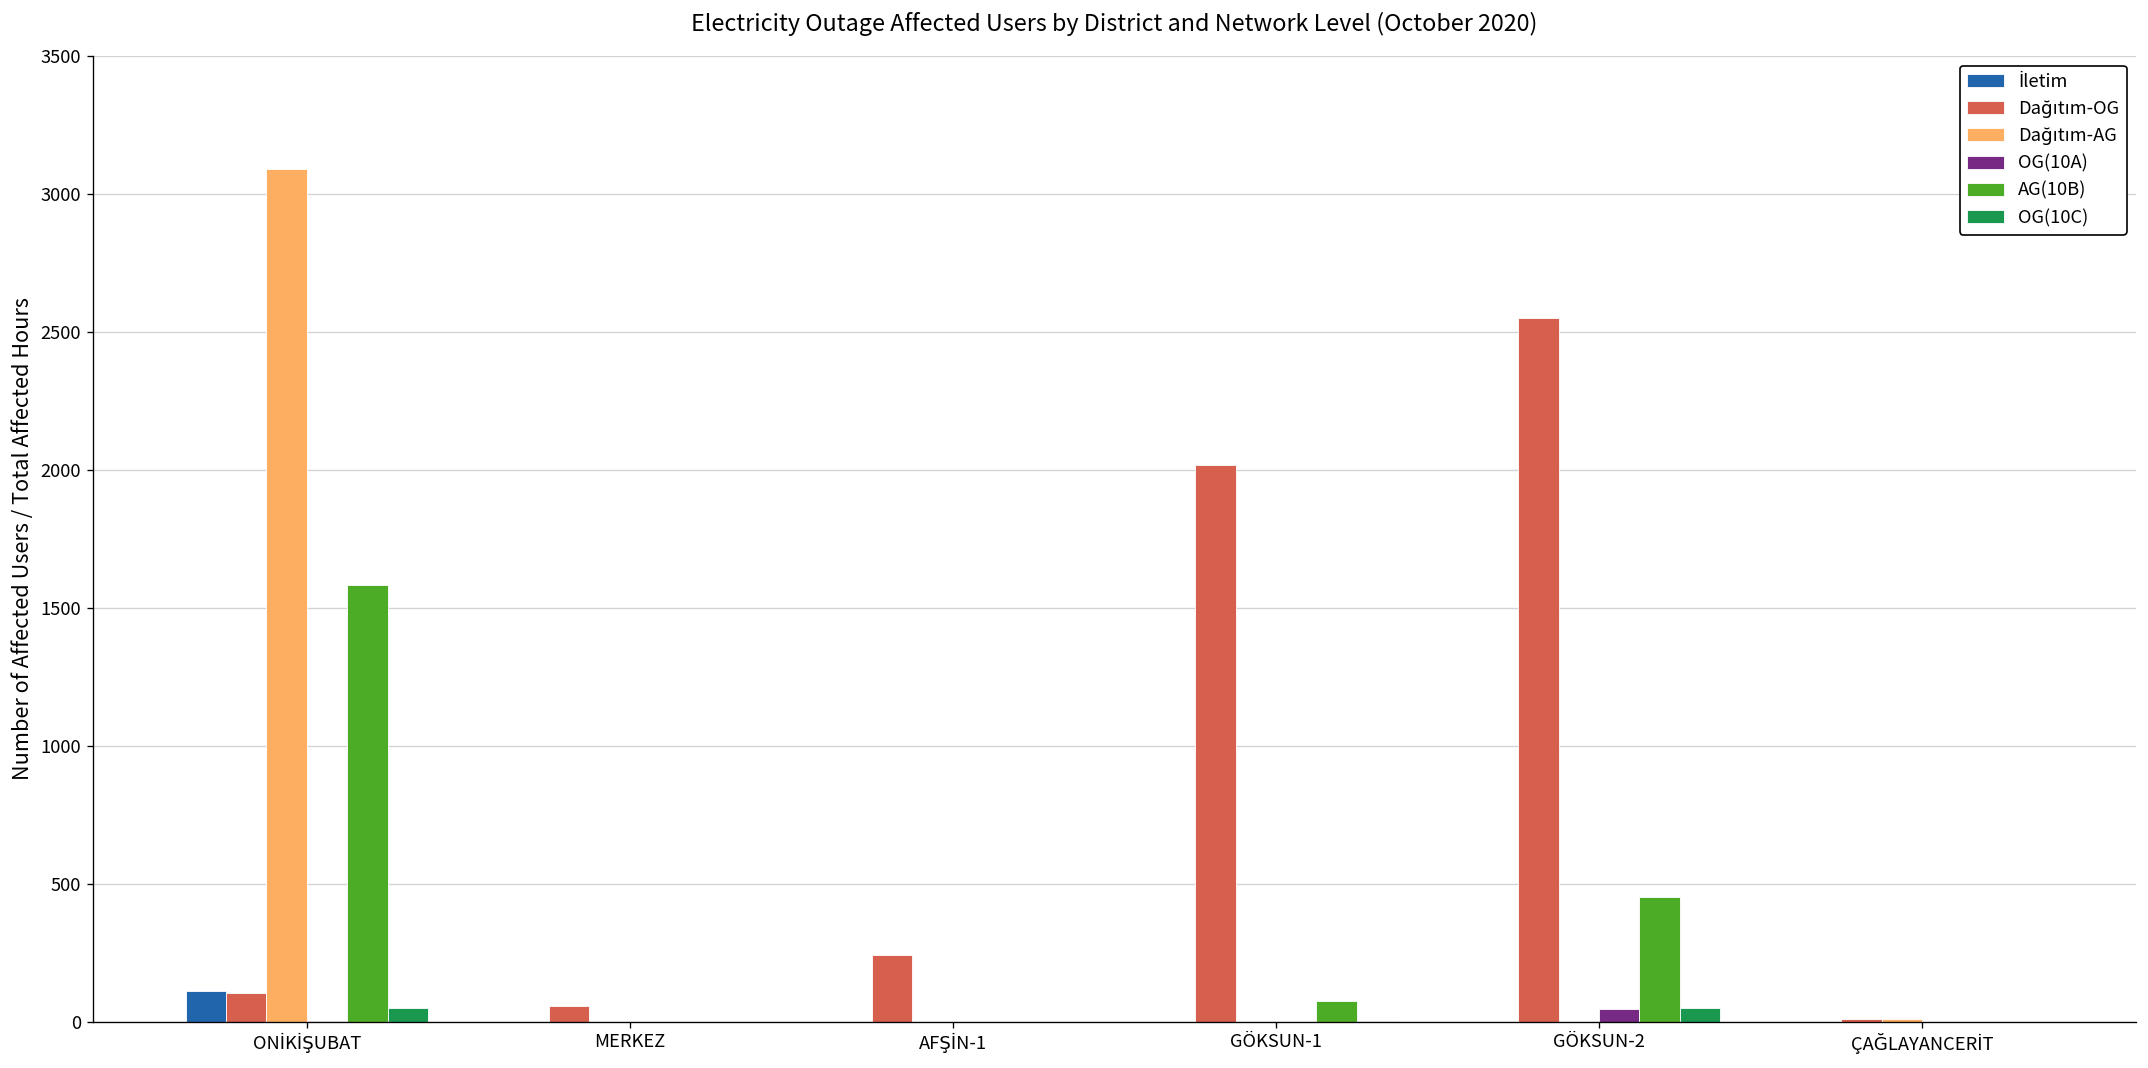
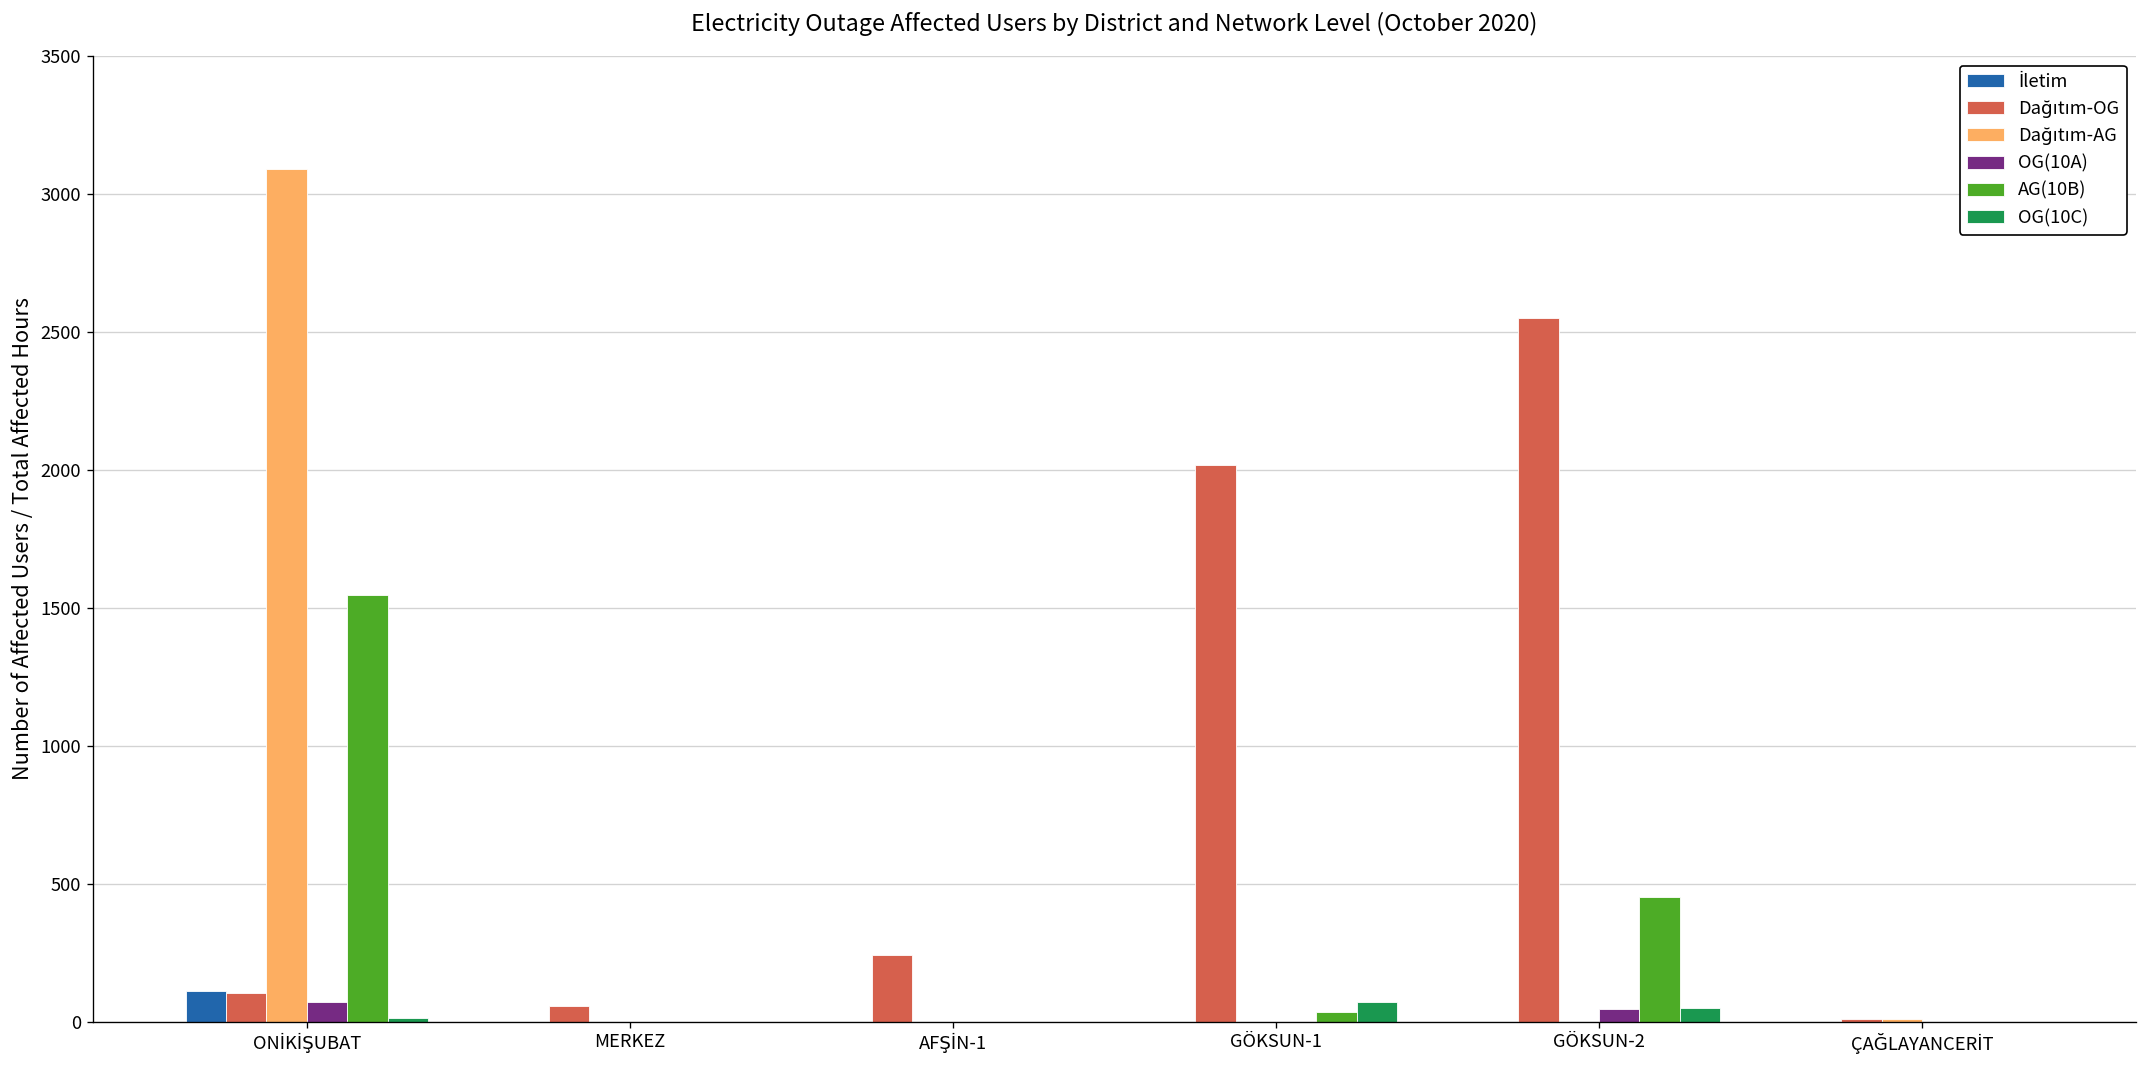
  {
    "İletim": {
      "ONİKİŞUBAT": 110,
      "MERKEZ": 0,
      "AFŞİN-1": 0,
      "GÖKSUN-1": 0,
      "GÖKSUN-2": 0,
      "ÇAĞLAYANCERİT": 0
    },
    "Dağıtım-OG": {
      "ONİKİŞUBAT": 110,
      "MERKEZ": 60,
      "AFŞİN-1": 240,
      "GÖKSUN-1": 2020,
      "GÖKSUN-2": 2550
    },
    "Dağıtım-AG": {
      "ONİKİŞUBAT": 3090,
      "MERKEZ": 0,
      "AFŞİN-1": 0,
      "GÖKSUN-1": 0,
      "GÖKSUN-2": 0
    },
    "OG(10A)": {
-     "ONİKİŞUBAT": 0,
+     "ONİKİŞUBAT": 70,
      "MERKEZ": 0,
      "AFŞİN-1": 0,
      "GÖKSUN-1": 0,
      "GÖKSUN-2": 50,
      "ÇAĞLAYANCERİT": 0
    },
    "AG(10B)": {
-     "ONİKİŞUBAT": 1580,
+     "ONİKİŞUBAT": 1550,
      "MERKEZ": 0,
      "AFŞİN-1": 0,
-     "GÖKSUN-1": 70,
+     "GÖKSUN-1": 30,
      "GÖKSUN-2": 450,
      "ÇAĞLAYANCERİT": 0
    },
    "OG(10C)": {
-     "ONİKİŞUBAT": 50,
+     "ONİKİŞUBAT": 10,
      "MERKEZ": 0,
      "AFŞİN-1": 0,
-     "GÖKSUN-1": 0,
+     "GÖKSUN-1": 70,
      "GÖKSUN-2": 50,
      "ÇAĞLAYANCERİT": 0
    }
  }
